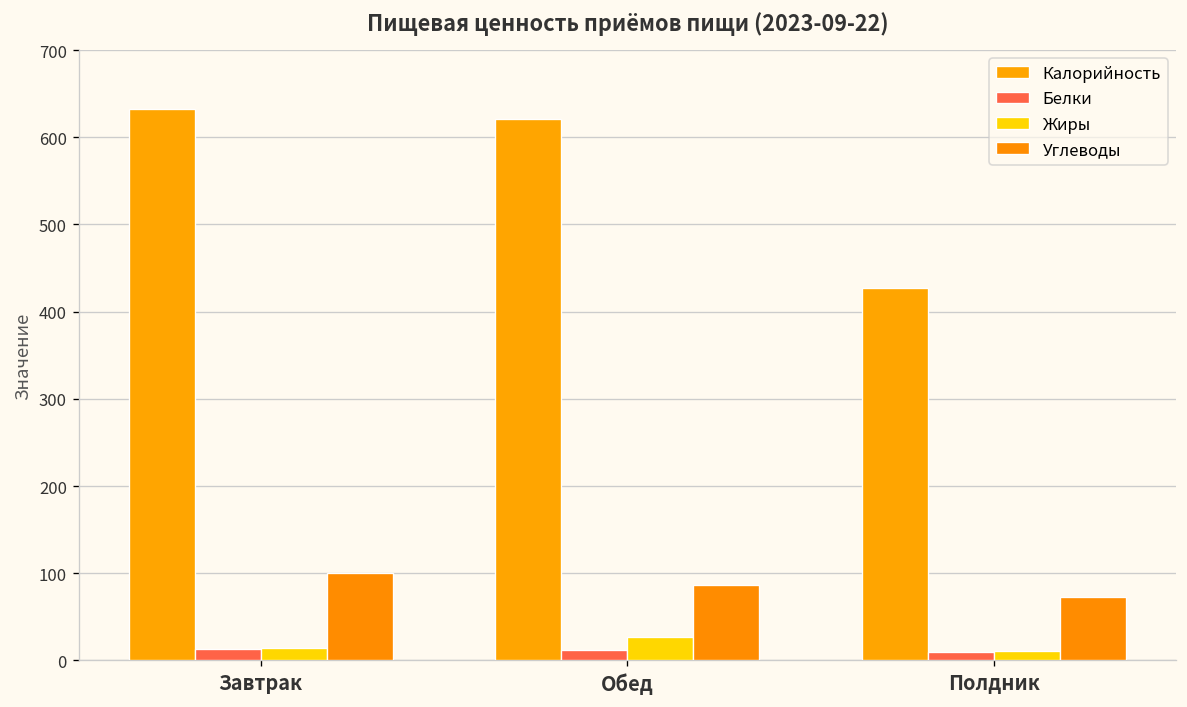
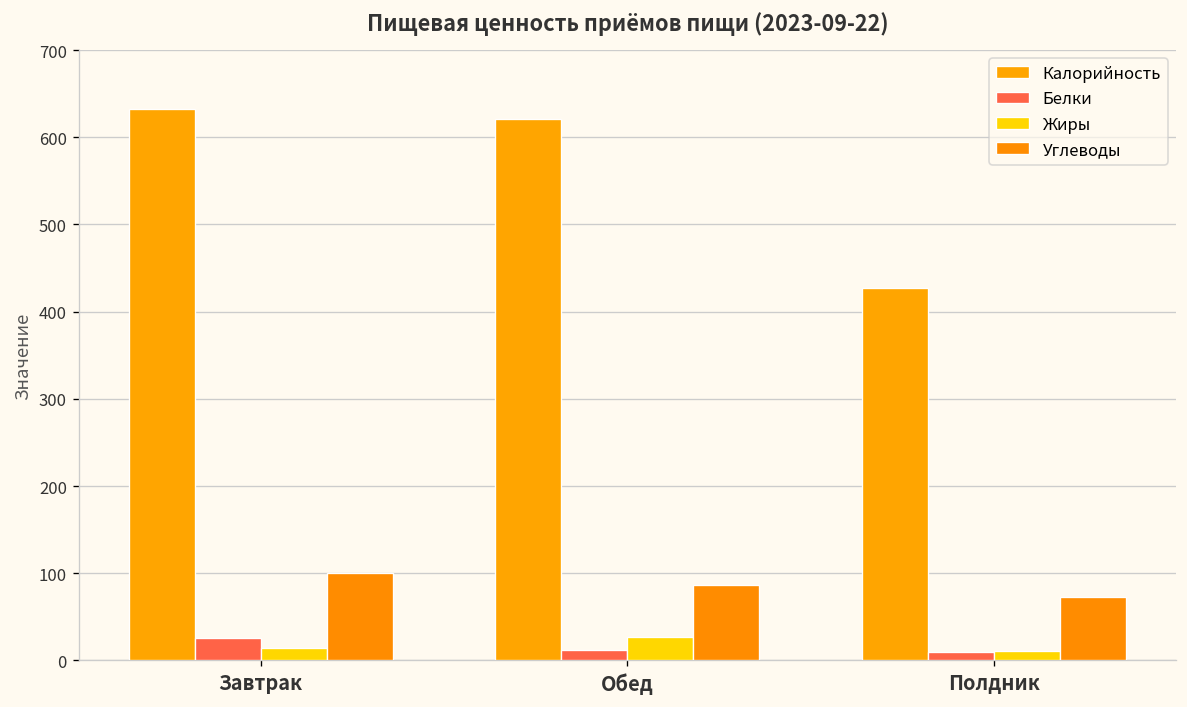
  {
    "Белки": {
-     "Завтрак": 10,
+     "Завтрак": 30,
      "Обед": 10,
      "Полдник": 10
    }
  }
